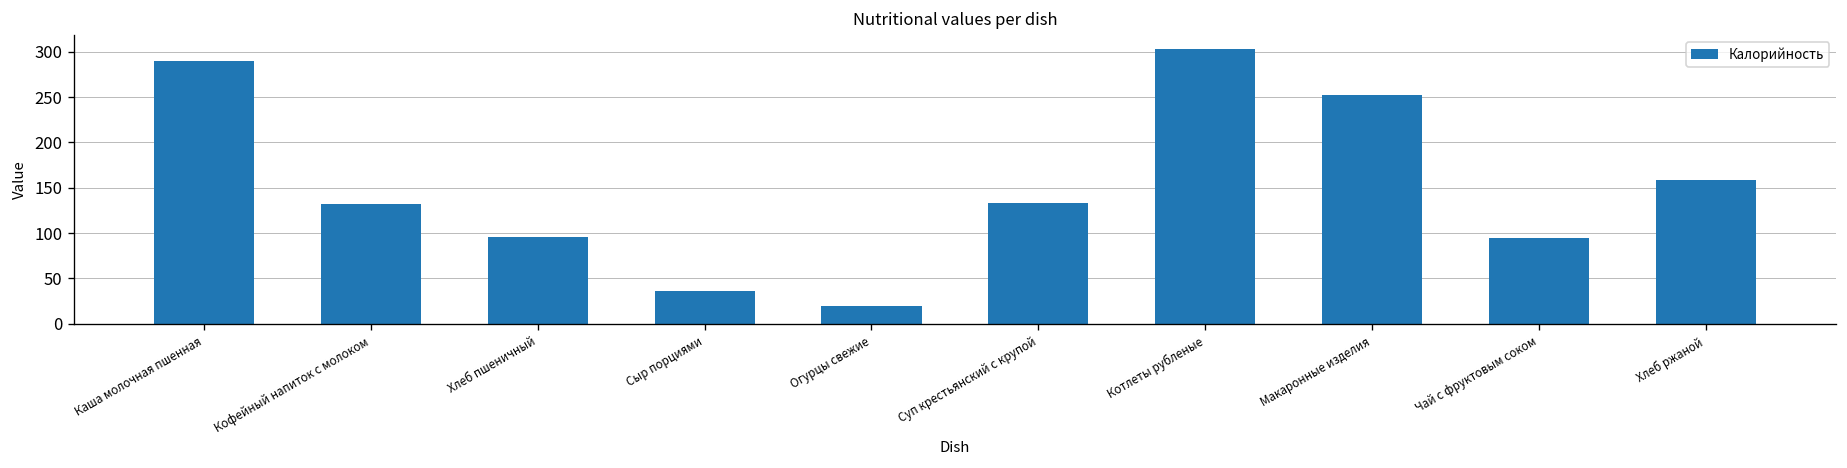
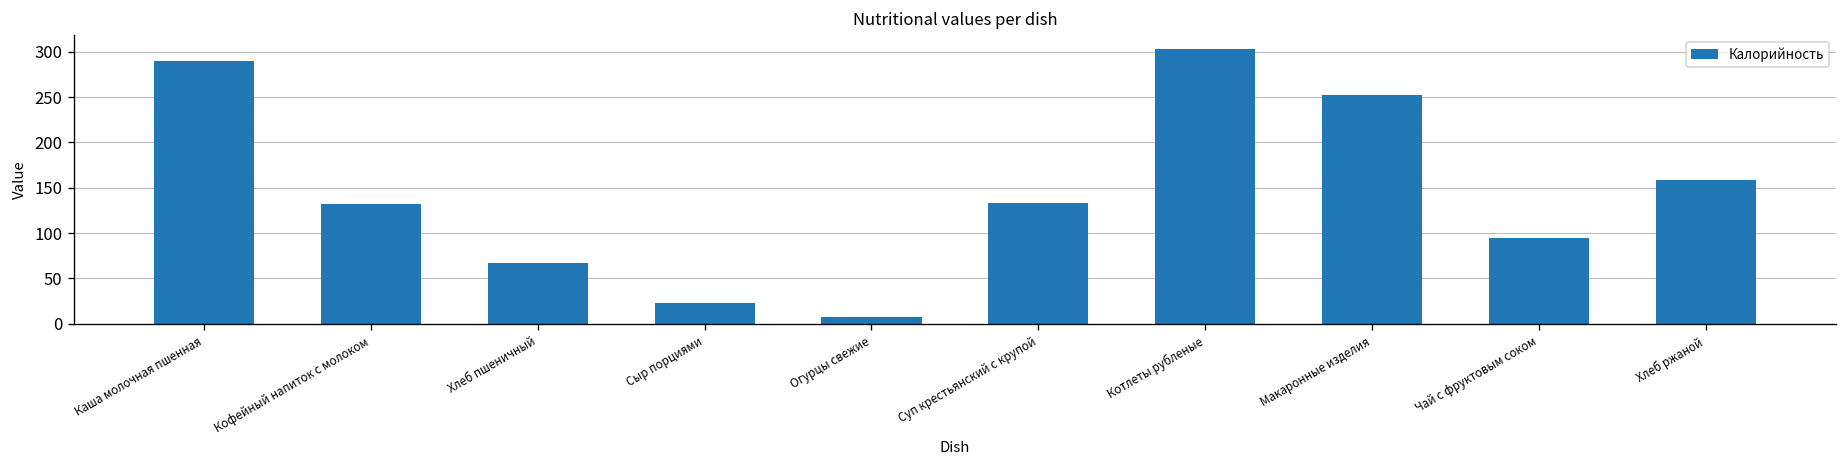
  {
    "Каша молочная пшенная": 290,
    "Кофейный напиток с молоком": 130,
-   "Хлеб пшеничный": 100,
-   "Сыр порциями": 40,
-   "Огурцы свежие": 20,
+   "Хлеб пшеничный": 70,
+   "Сыр порциями": 20,
+   "Огурцы свежие": 10,
    "Суп крестьянский с крупой": 130,
    "Котлеты рубленые": 300,
    "Макаронные изделия": 250,
    "Чай с фруктовым соком": 100,
    "Хлеб ржаной": 160
  }
